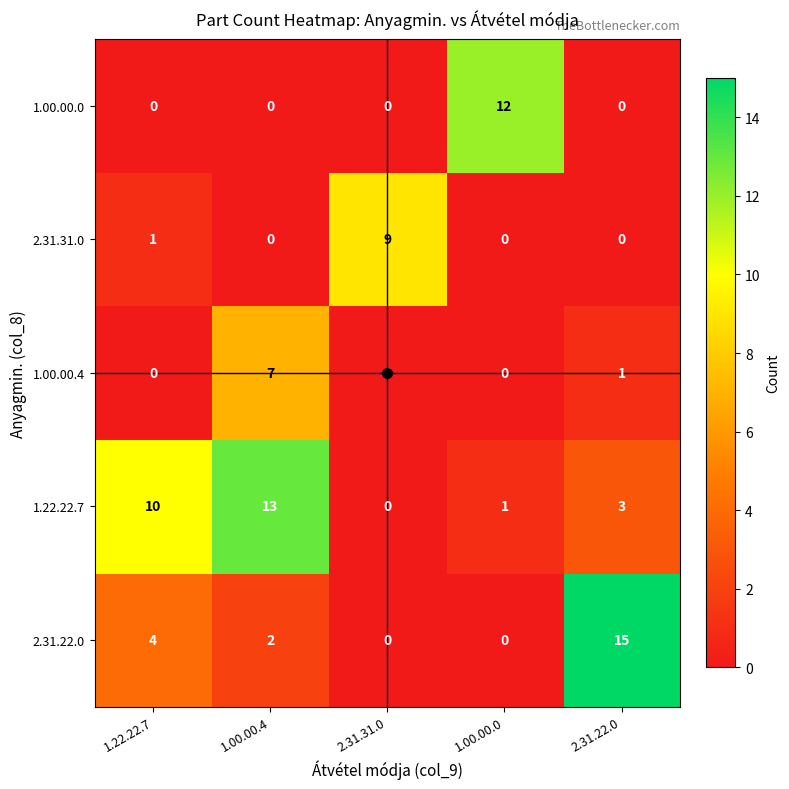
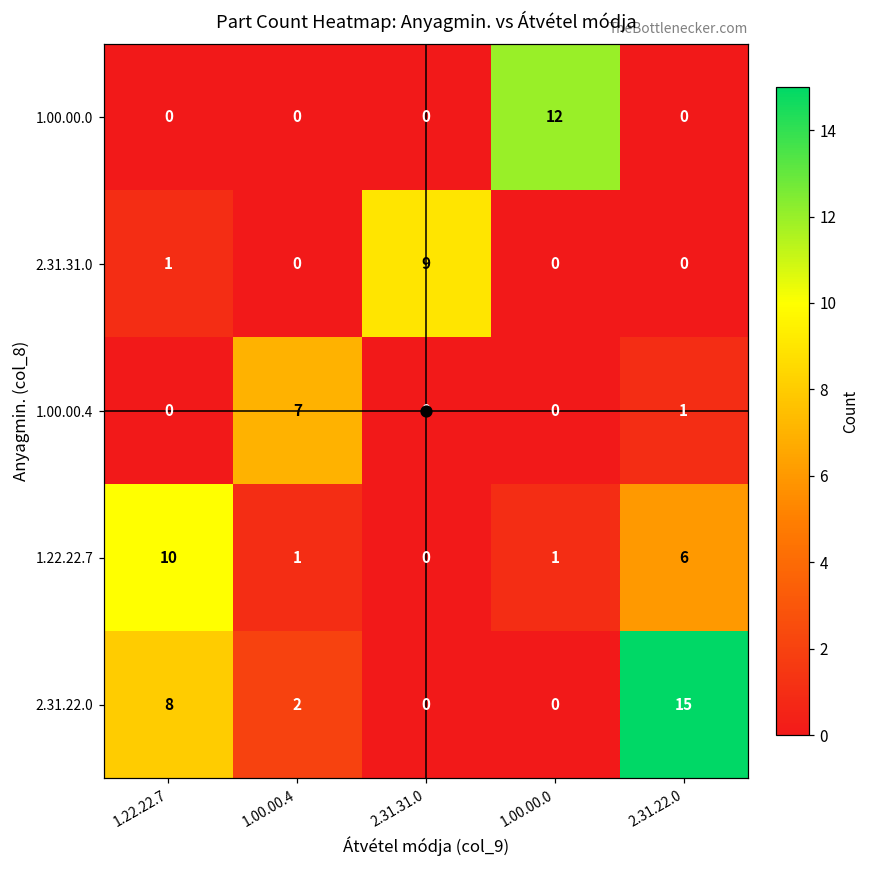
  {
    "1.00.00.0": {
      "1.22.22.7": 0,
      "1.00.00.4": 0,
      "2.31.31.0": 0,
      "1.00.00.0": 12,
      "2.31.22.0": 0
    },
    "2.31.31.0": {
      "1.22.22.7": 1,
      "1.00.00.4": 0,
      "2.31.31.0": 9,
      "1.00.00.0": 0,
      "2.31.22.0": 0
    },
    "1.00.00.4": {
      "1.22.22.7": 0,
      "1.00.00.4": 7,
      "1.00.00.0": 0,
      "2.31.22.0": 1
    },
    "1.22.22.7": {
      "1.22.22.7": 10,
-     "1.00.00.4": 13,
+     "1.00.00.4": 1,
      "2.31.31.0": 0,
      "1.00.00.0": 1,
-     "2.31.22.0": 3
+     "2.31.22.0": 6
    },
    "2.31.22.0": {
-     "1.22.22.7": 4,
+     "1.22.22.7": 8,
      "1.00.00.4": 2,
      "2.31.31.0": 0,
      "1.00.00.0": 0,
      "2.31.22.0": 15
    }
  }
